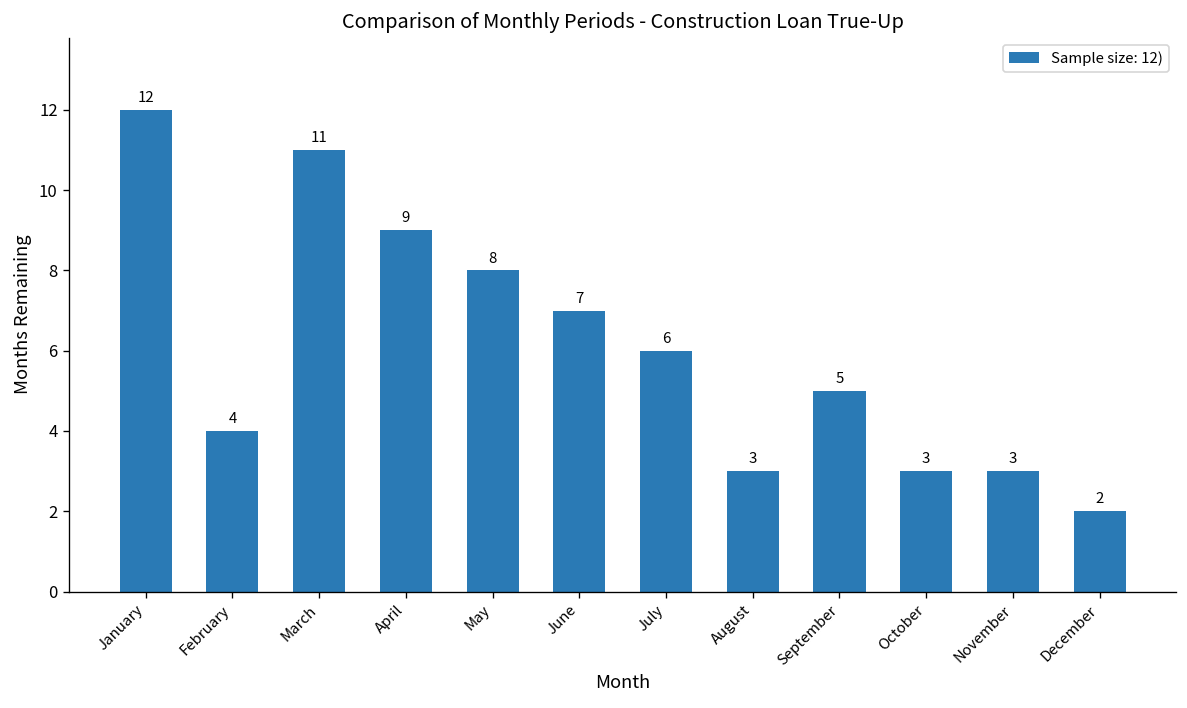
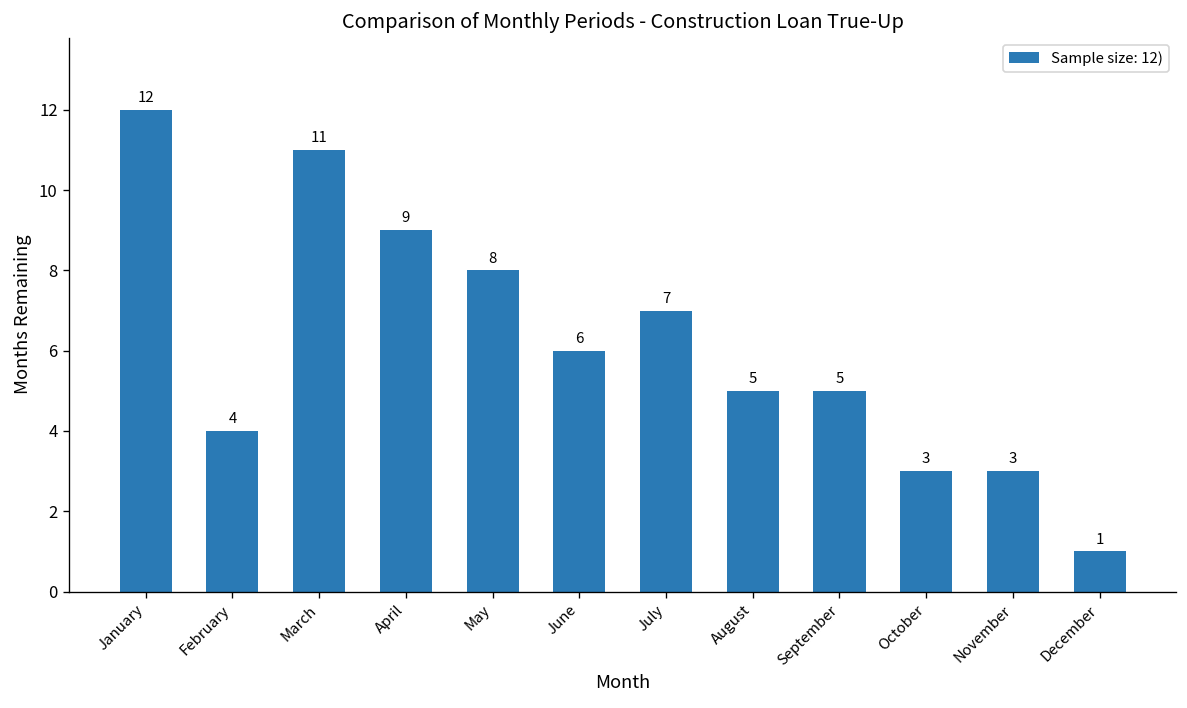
  {
    "January": 12,
    "February": 4,
    "March": 11,
    "April": 9,
    "May": 8,
-   "June": 7,
-   "July": 6,
-   "August": 3,
+   "June": 6,
+   "July": 7,
+   "August": 5,
    "September": 5,
    "October": 3,
    "November": 3,
-   "December": 2
+   "December": 1
  }
